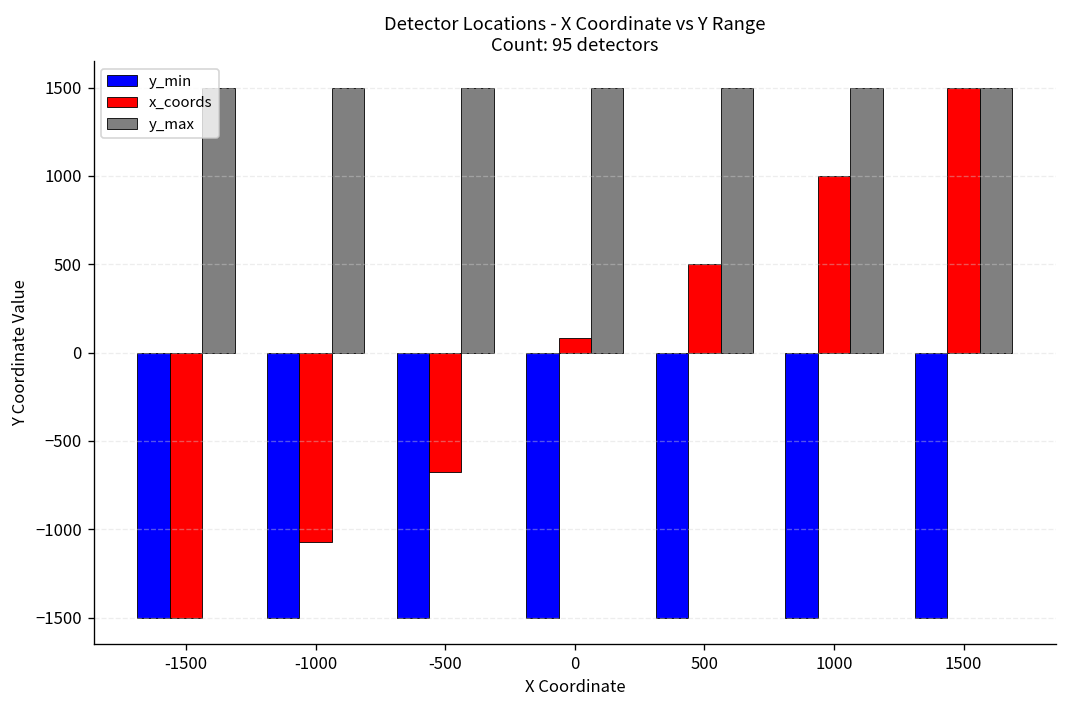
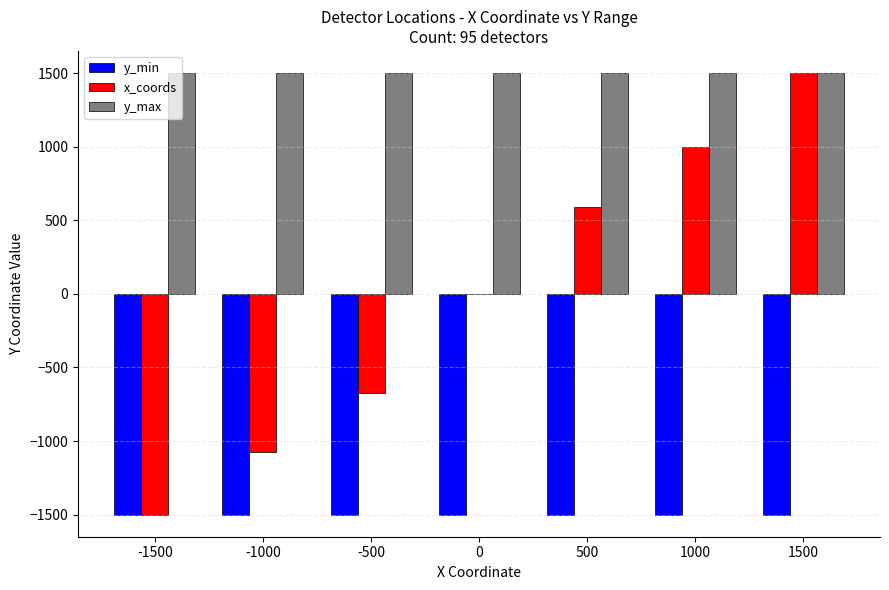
  {
    "y_min": {
      "-1500": -1500,
      "-1000": -1500,
      "-500": -1500,
      "0": -1500,
      "500": -1500,
      "1000": -1500,
      "1500": -1500
    },
    "x_coords": {
      "-1500": -1500,
      "-1000": -1070,
      "-500": -680,
-     "0": 80,
-     "500": 500,
+     "0": 0,
+     "500": 590,
      "1000": 1000,
      "1500": 1500
    },
    "y_max": {
      "-1000": 1500,
      "-500": 1500,
      "0": 1500,
      "500": 1500,
      "1000": 1500,
      "1500": 1500
    }
  }
